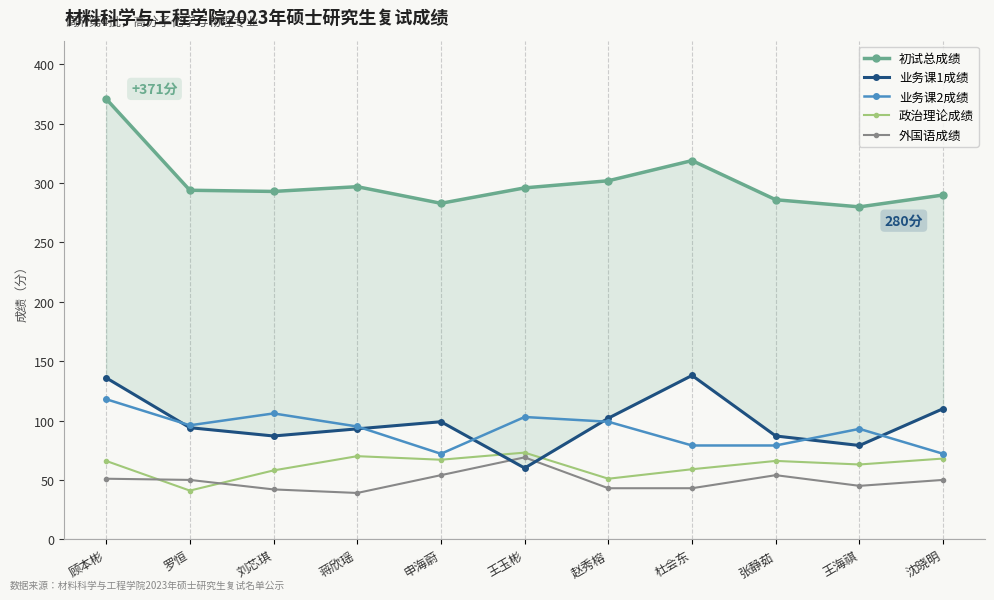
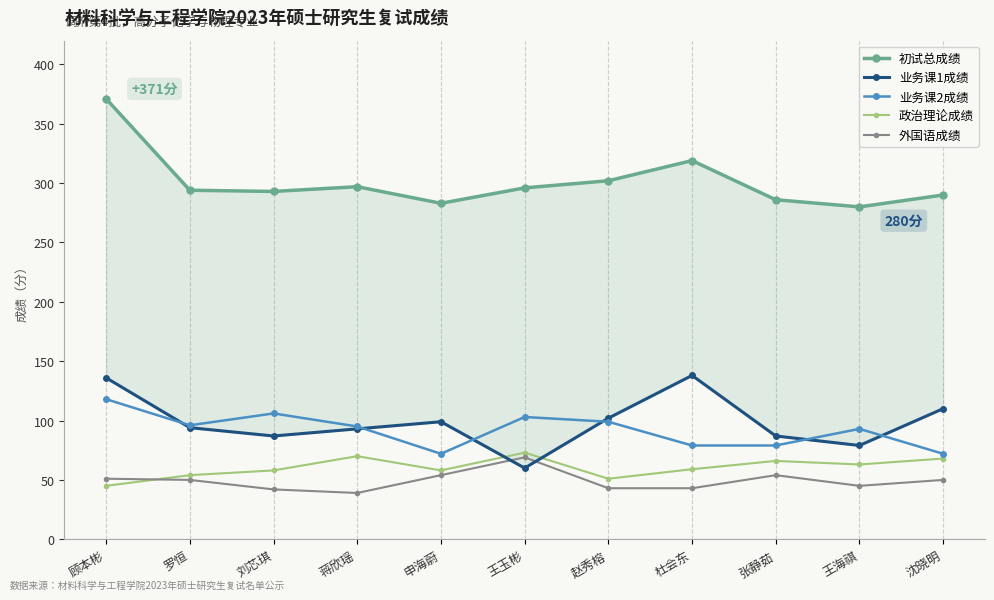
  {
    "业务课1成绩": {
      "顾本彬": 136,
      "刘芯琪": 87,
      "申海蔚": 99,
      "王玉彬": 60,
      "赵秀榕": 102,
      "杜会东": 138,
      "张静茹": 87,
      "王海祺": 79,
      "沈晓明": 110
    },
    "业务课2成绩": {
      "顾本彬": 118,
      "刘芯琪": 106,
      "申海蔚": 72,
      "王玉彬": 103,
      "赵秀榕": 99,
      "杜会东": 79,
      "张静茹": 79,
      "王海祺": 93,
      "沈晓明": 72
    },
    "政治理论成绩": {
-     "顾本彬": 66,
-     "罗恒": 41,
+     "顾本彬": 45,
+     "罗恒": 54,
      "刘芯琪": 58,
      "蒋欣瑶": 70,
-     "申海蔚": 67,
+     "申海蔚": 58,
      "王玉彬": 73,
      "赵秀榕": 51,
      "杜会东": 59,
      "张静茹": 66,
      "王海祺": 63,
      "沈晓明": 68
    }
  }
